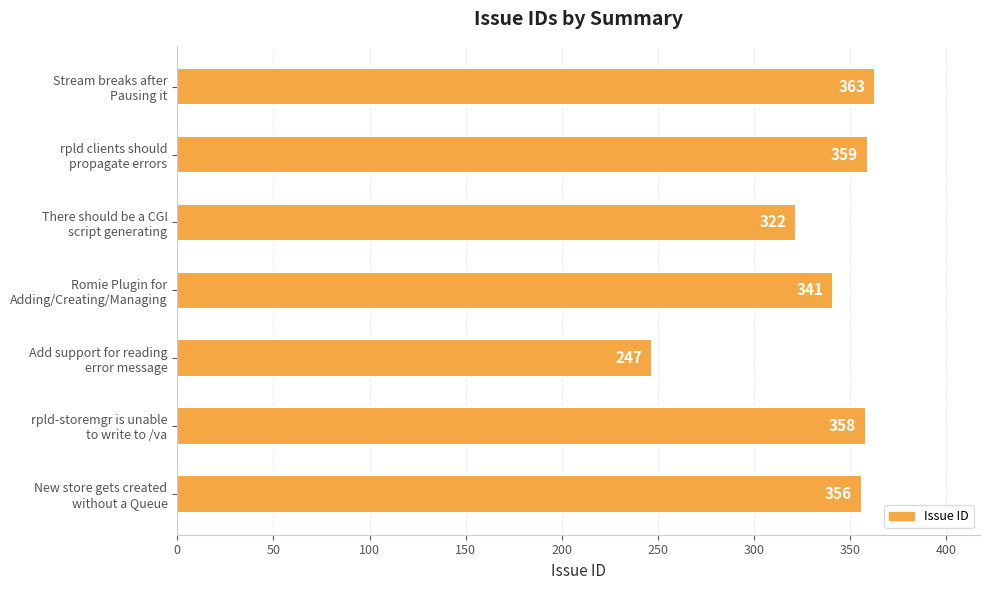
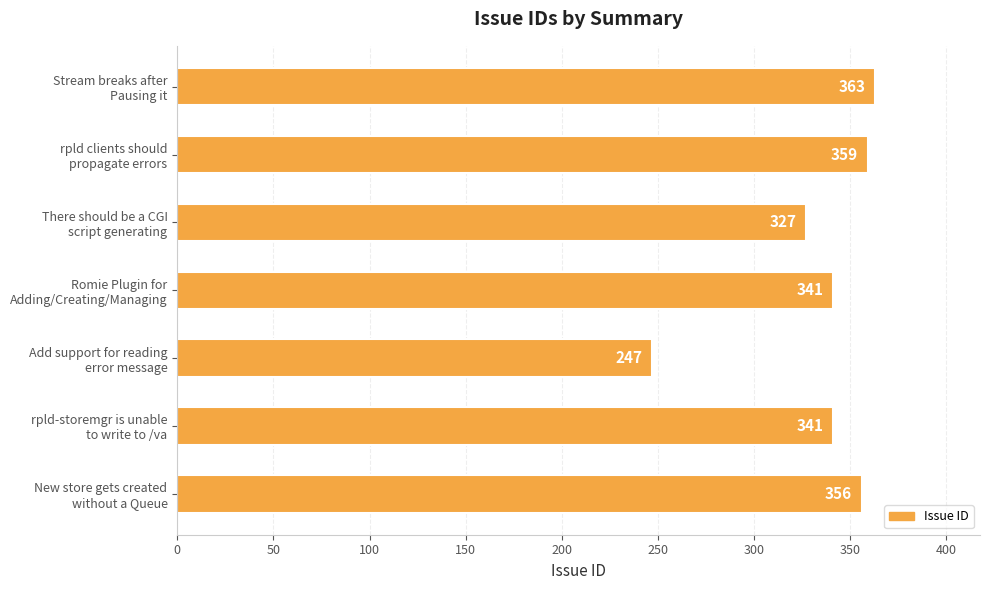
  {
    "Stream breaks after Pausing it": 363,
    "rpld clients should propagate errors": 359,
-   "There should be a CGI script generating": 322,
+   "There should be a CGI script generating": 327,
    "Romie Plugin for Adding/Creating/Managing": 341,
    "Add support for reading error message": 247,
-   "rpld-storemgr is unable to write to /va": 358,
+   "rpld-storemgr is unable to write to /va": 341,
    "New store gets created without a Queue": 356
  }
